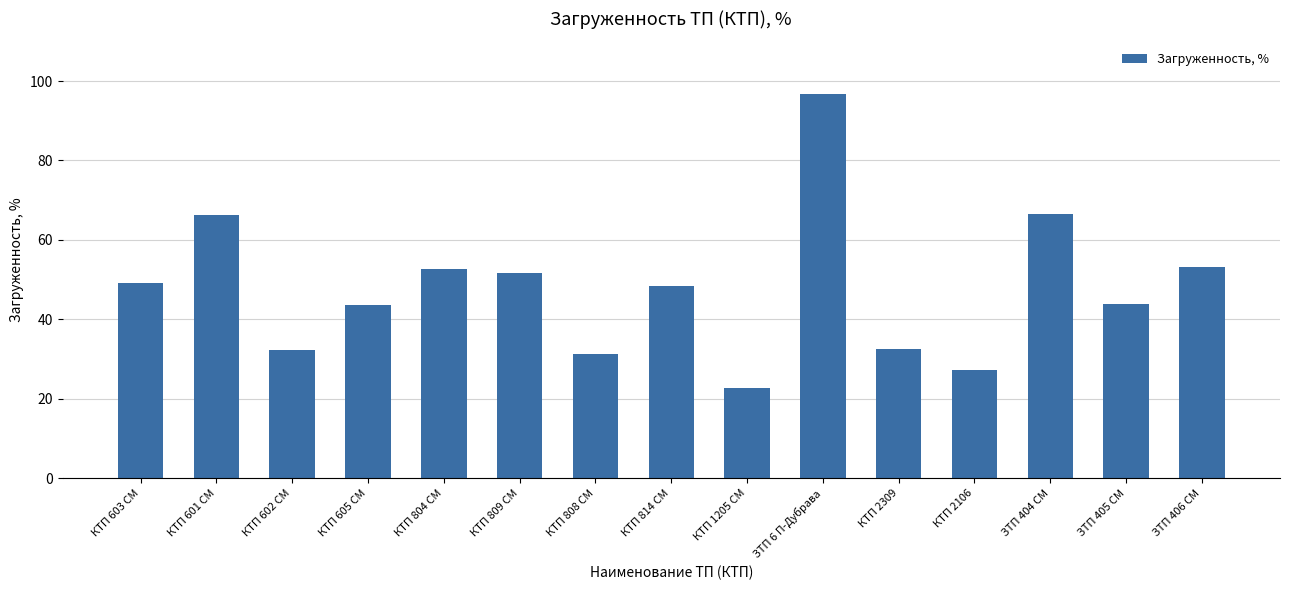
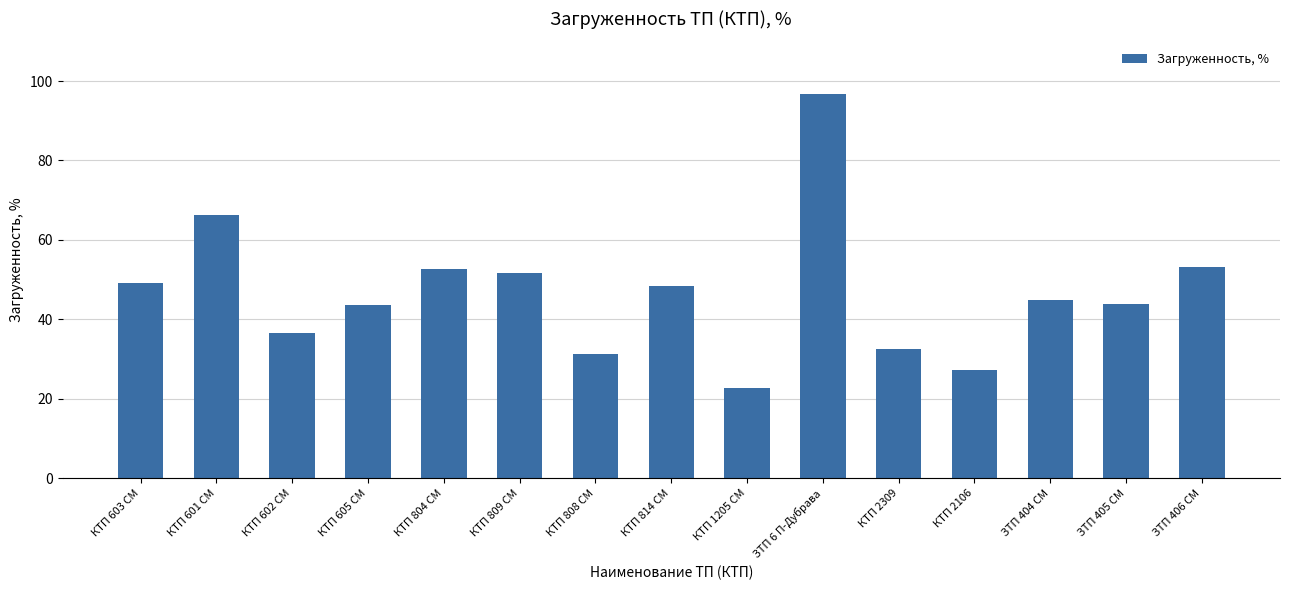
  {
    "КТП 603 СМ": 49,
    "КТП 601 СМ": 66,
-   "КТП 602 СМ": 32,
+   "КТП 602 СМ": 37,
    "КТП 605 СМ": 44,
    "КТП 804 СМ": 53,
    "КТП 809 СМ": 52,
    "КТП 808 СМ": 31,
    "КТП 814 СМ": 48,
    "КТП 1205 СМ": 23,
    "ЗТП 6 П-Дубрава": 97,
    "КТП 2309": 33,
    "КТП 2106": 27,
-   "ЗТП 404 СМ": 67,
+   "ЗТП 404 СМ": 45,
    "ЗТП 405 СМ": 44,
    "ЗТП 406 СМ": 53
  }
